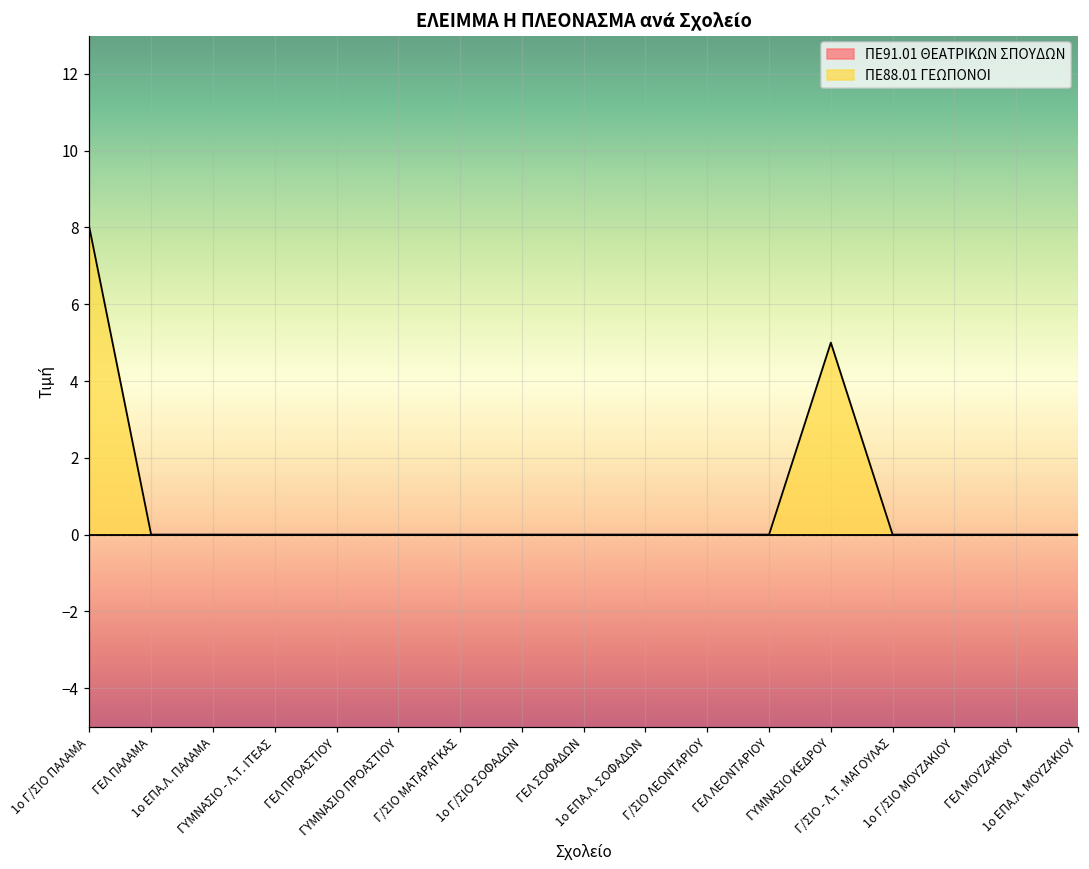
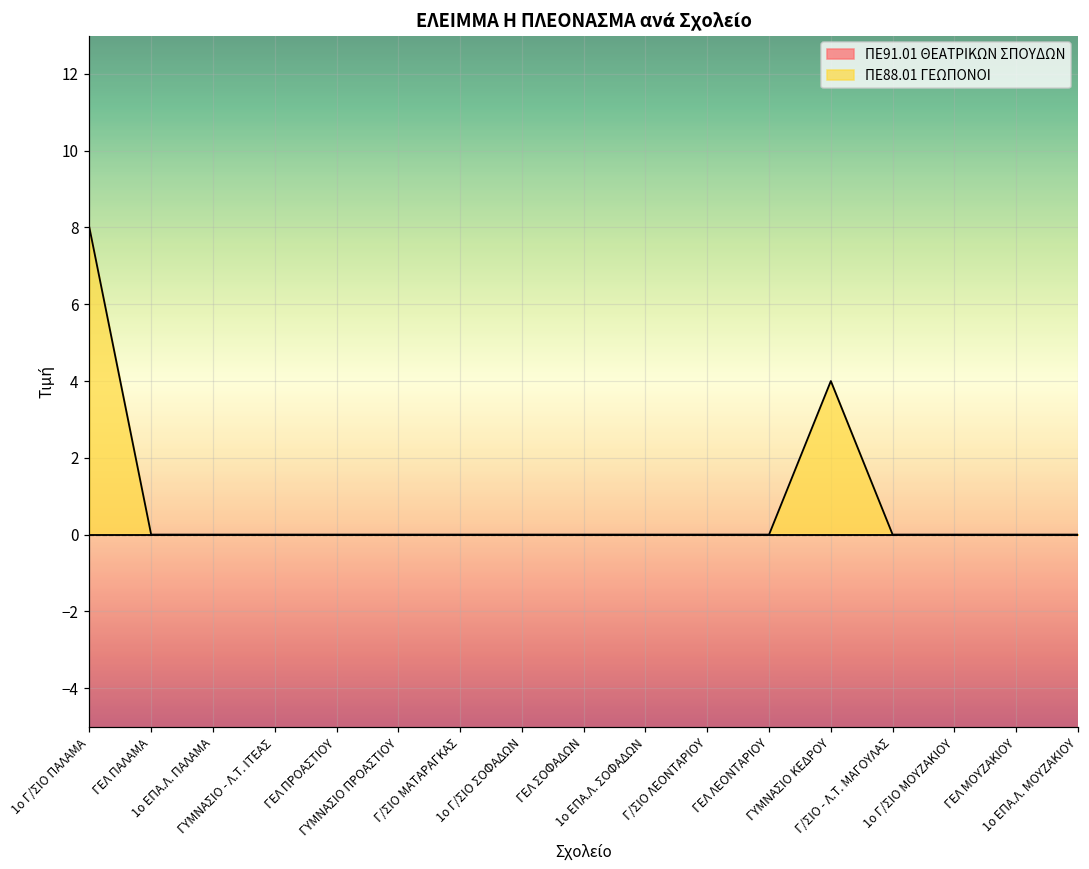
  {
    "ΠΕ91.01 ΘΕΑΤΡΙΚΩΝ ΣΠΟΥΔΩΝ": {
      "1ο Γ/ΣΙΟ ΠΑΛΑΜΑ": 0,
      "ΓΥΜΝΑΣΙΟ ΚΕΔΡΟΥ": 0
    },
    "ΠΕ88.01 ΓΕΩΠΟΝΟΙ": {
      "1ο Γ/ΣΙΟ ΠΑΛΑΜΑ": 8,
-     "ΓΥΜΝΑΣΙΟ ΚΕΔΡΟΥ": 5
+     "ΓΥΜΝΑΣΙΟ ΚΕΔΡΟΥ": 4
    }
  }
